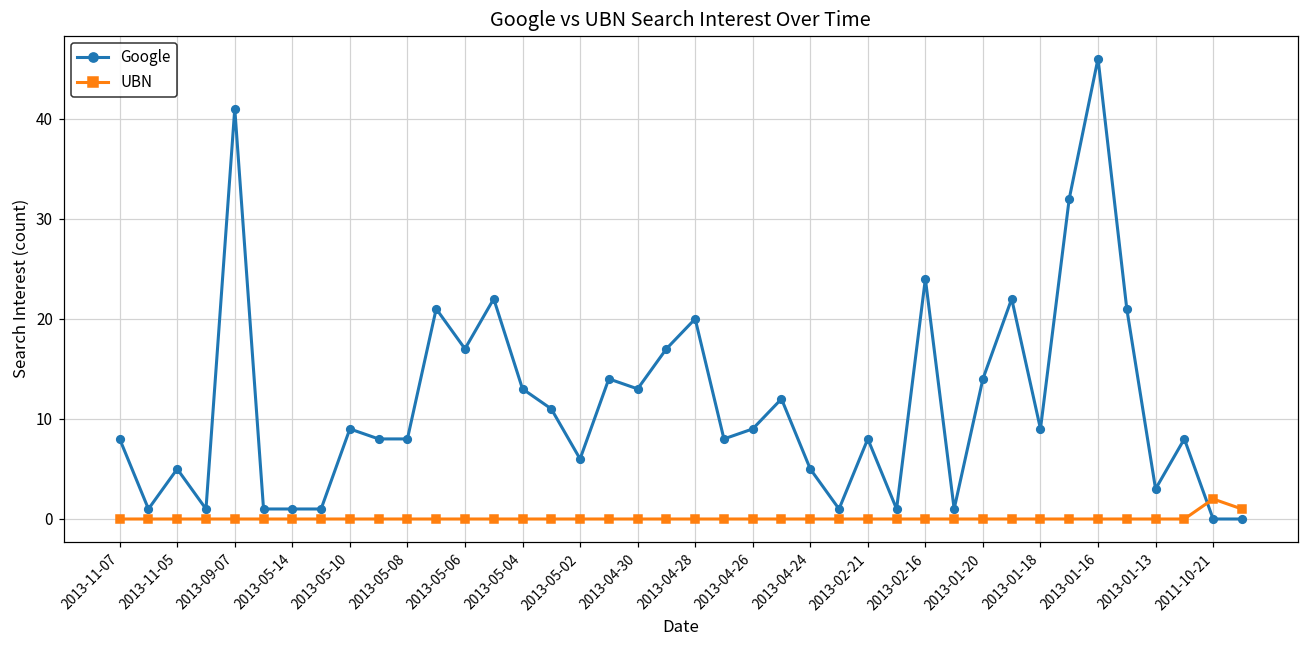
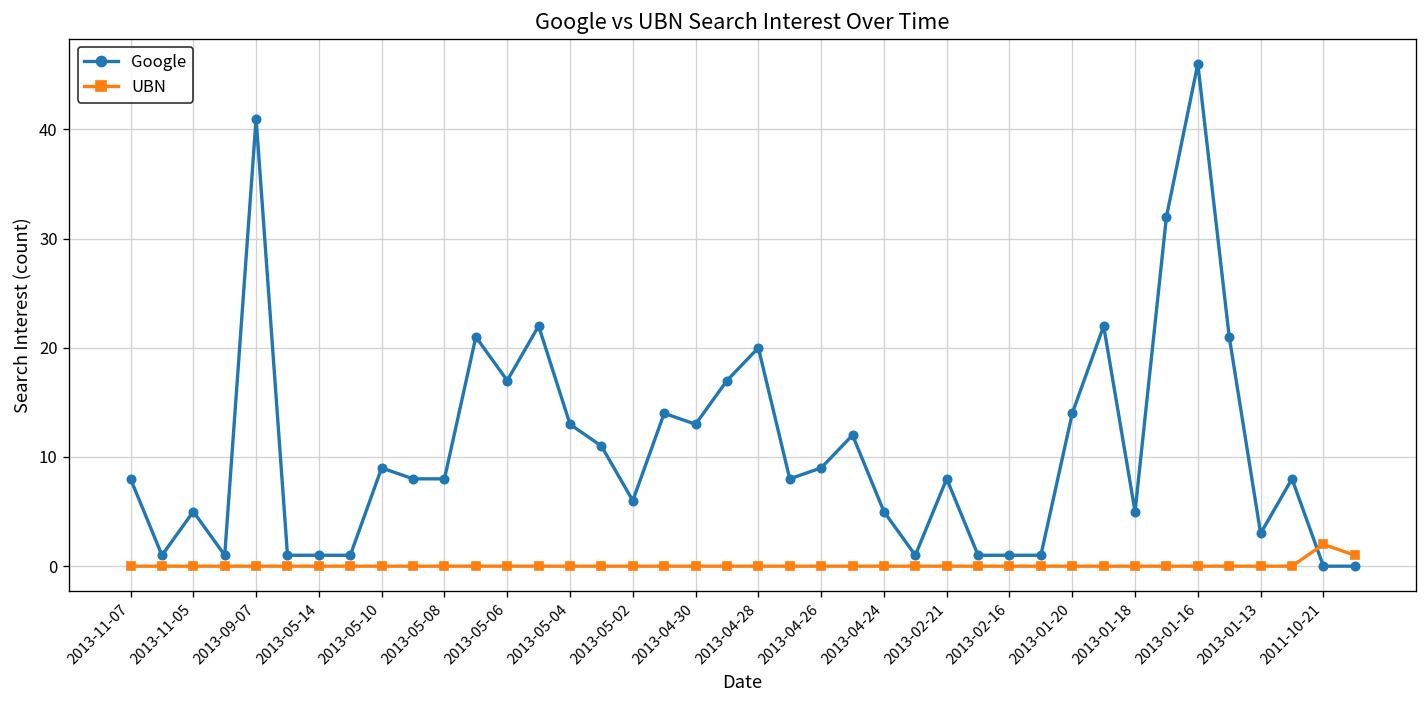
  {
    "Google": {
      "2013-11-07": 8,
      "2013-11-05": 5,
      "2013-09-07": 41,
      "2013-05-14": 1,
      "2013-05-10": 9,
      "2013-05-08": 8,
      "2013-05-06": 17,
      "2013-05-04": 13,
      "2013-05-02": 6,
      "2013-04-30": 13,
      "2013-04-28": 20,
      "2013-04-26": 9,
      "2013-04-24": 5,
      "2013-02-21": 8,
-     "2013-02-16": 24,
+     "2013-02-16": 1,
      "2013-01-20": 14,
-     "2013-01-18": 9,
+     "2013-01-18": 5,
      "2013-01-16": 46,
      "2013-01-13": 3,
      "2011-10-21": 0
    },
    "UBN": {
      "2013-11-07": 0,
      "2013-11-05": 0,
      "2013-09-07": 0,
      "2013-05-14": 0,
      "2013-05-10": 0,
      "2013-05-08": 0,
      "2013-05-06": 0,
      "2013-05-04": 0,
      "2013-05-02": 0,
      "2013-04-30": 0,
      "2013-04-28": 0,
      "2013-04-26": 0,
      "2013-04-24": 0,
      "2013-02-21": 0,
      "2013-02-16": 0,
      "2013-01-20": 0,
      "2013-01-18": 0,
      "2013-01-16": 0,
      "2013-01-13": 0,
      "2011-10-21": 2
    }
  }
